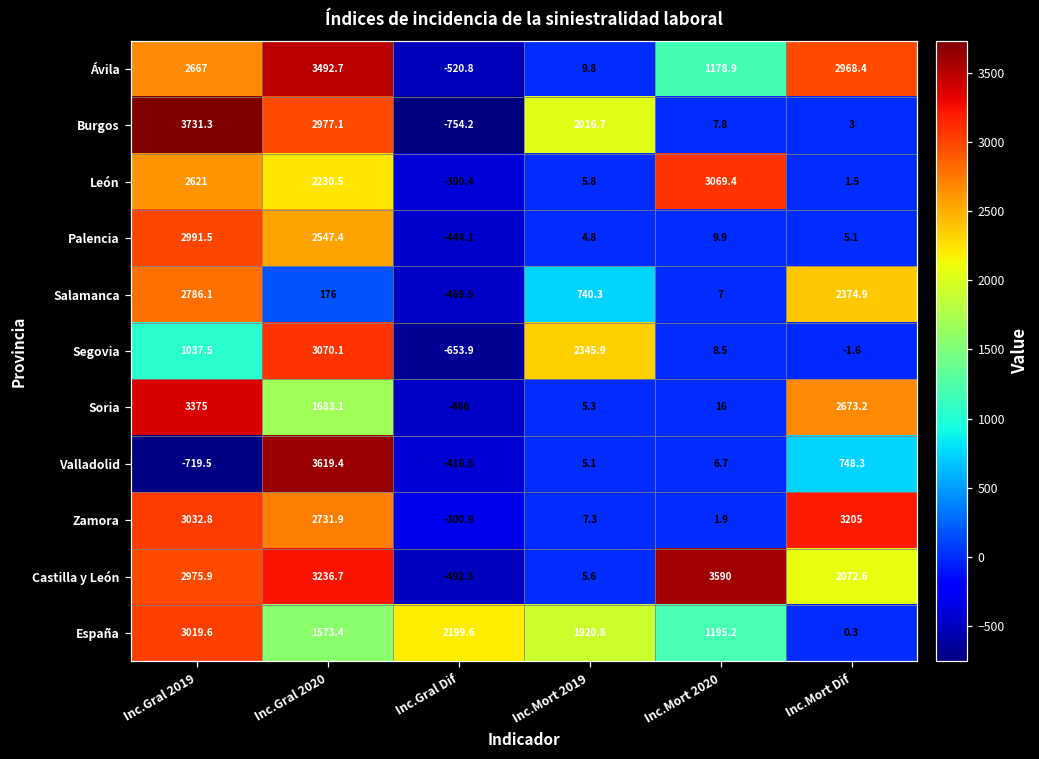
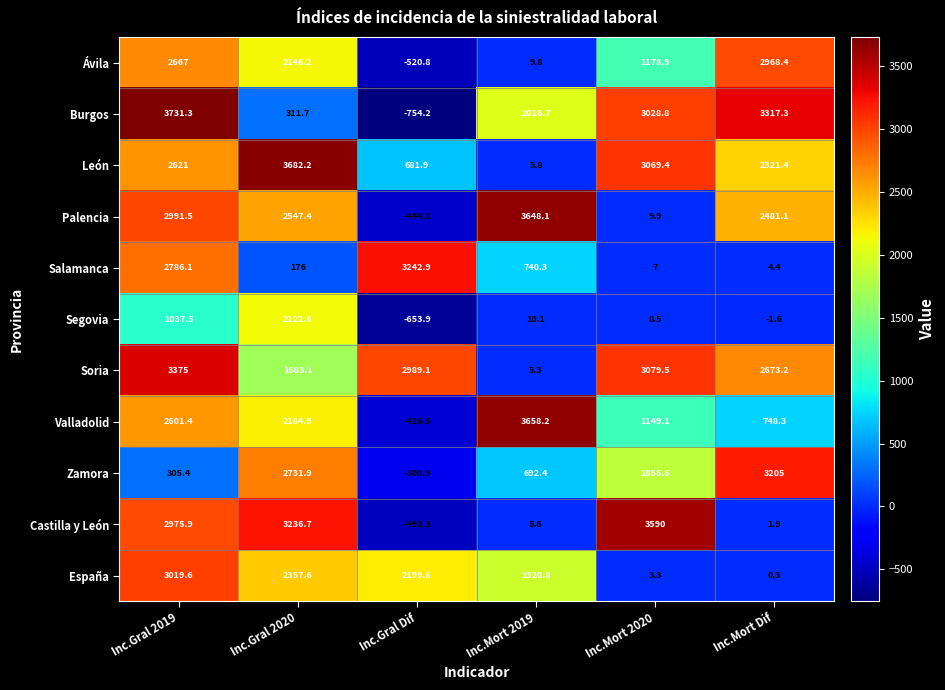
  {
    "Ávila": {
      "Inc.Gral 2019": 2667,
-     "Inc.Gral 2020": 3492.7,
+     "Inc.Gral 2020": 2146.2,
      "Inc.Gral Dif": -520.8,
      "Inc.Mort 2019": 9.8,
      "Inc.Mort 2020": 1178.9,
      "Inc.Mort Dif": 2968.4
    },
    "Burgos": {
      "Inc.Gral 2019": 3731.3,
-     "Inc.Gral 2020": 2977.1,
+     "Inc.Gral 2020": 311.7,
      "Inc.Gral Dif": -754.2,
      "Inc.Mort 2019": 2016.7,
-     "Inc.Mort 2020": 7.8,
-     "Inc.Mort Dif": 3
+     "Inc.Mort 2020": 3028.8,
+     "Inc.Mort Dif": 3317.3
    },
    "León": {
      "Inc.Gral 2019": 2621,
-     "Inc.Gral 2020": 2230.5,
-     "Inc.Gral Dif": -390.4,
+     "Inc.Gral 2020": 3682.2,
+     "Inc.Gral Dif": 681.9,
      "Inc.Mort 2019": 5.8,
      "Inc.Mort 2020": 3069.4,
-     "Inc.Mort Dif": 1.5
+     "Inc.Mort Dif": 2321.4
    },
    "Palencia": {
      "Inc.Gral 2019": 2991.5,
      "Inc.Gral 2020": 2547.4,
      "Inc.Gral Dif": -444.1,
-     "Inc.Mort 2019": 4.8,
+     "Inc.Mort 2019": 3648.1,
      "Inc.Mort 2020": 9.9,
-     "Inc.Mort Dif": 5.1
+     "Inc.Mort Dif": 2481.1
    },
    "Salamanca": {
      "Inc.Gral 2019": 2786.1,
      "Inc.Gral 2020": 176,
-     "Inc.Gral Dif": -469.5,
+     "Inc.Gral Dif": 3242.9,
      "Inc.Mort 2019": 740.3,
      "Inc.Mort 2020": 7,
-     "Inc.Mort Dif": 2374.9
+     "Inc.Mort Dif": 4.4
    },
    "Segovia": {
      "Inc.Gral 2019": 1037.5,
-     "Inc.Gral 2020": 3070.1,
+     "Inc.Gral 2020": 2122.6,
      "Inc.Gral Dif": -653.9,
-     "Inc.Mort 2019": 2345.9,
+     "Inc.Mort 2019": 10.1,
      "Inc.Mort 2020": 8.5,
      "Inc.Mort Dif": -1.6
    },
    "Soria": {
      "Inc.Gral 2019": 3375,
      "Inc.Gral 2020": 1683.1,
-     "Inc.Gral Dif": -466,
+     "Inc.Gral Dif": 2989.1,
      "Inc.Mort 2019": 5.3,
-     "Inc.Mort 2020": 16,
+     "Inc.Mort 2020": 3079.5,
      "Inc.Mort Dif": 2673.2
    },
    "Valladolid": {
-     "Inc.Gral 2019": -719.5,
-     "Inc.Gral 2020": 3619.4,
+     "Inc.Gral 2019": 2601.4,
+     "Inc.Gral 2020": 2184.9,
      "Inc.Gral Dif": -416.5,
-     "Inc.Mort 2019": 5.1,
-     "Inc.Mort 2020": 6.7,
+     "Inc.Mort 2019": 3658.2,
+     "Inc.Mort 2020": 1149.1,
      "Inc.Mort Dif": 748.3
    },
    "Zamora": {
-     "Inc.Gral 2019": 3032.8,
+     "Inc.Gral 2019": 305.4,
      "Inc.Gral 2020": 2731.9,
      "Inc.Gral Dif": -300.9,
-     "Inc.Mort 2019": 7.3,
-     "Inc.Mort 2020": 1.9,
+     "Inc.Mort 2019": 692.4,
+     "Inc.Mort 2020": 1855.6,
      "Inc.Mort Dif": 3205
    },
    "Castilla y León": {
      "Inc.Gral 2019": 2975.9,
      "Inc.Gral 2020": 3236.7,
      "Inc.Gral Dif": -492.3,
      "Inc.Mort 2019": 5.6,
      "Inc.Mort 2020": 3590,
-     "Inc.Mort Dif": 2072.6
+     "Inc.Mort Dif": 1.9
    },
    "España": {
      "Inc.Gral 2019": 3019.6,
-     "Inc.Gral 2020": 1573.4,
+     "Inc.Gral 2020": 2357.6,
      "Inc.Gral Dif": 2199.6,
      "Inc.Mort 2019": 1920.8,
-     "Inc.Mort 2020": 1195.2,
+     "Inc.Mort 2020": 3.3,
      "Inc.Mort Dif": 0.3
    }
  }
